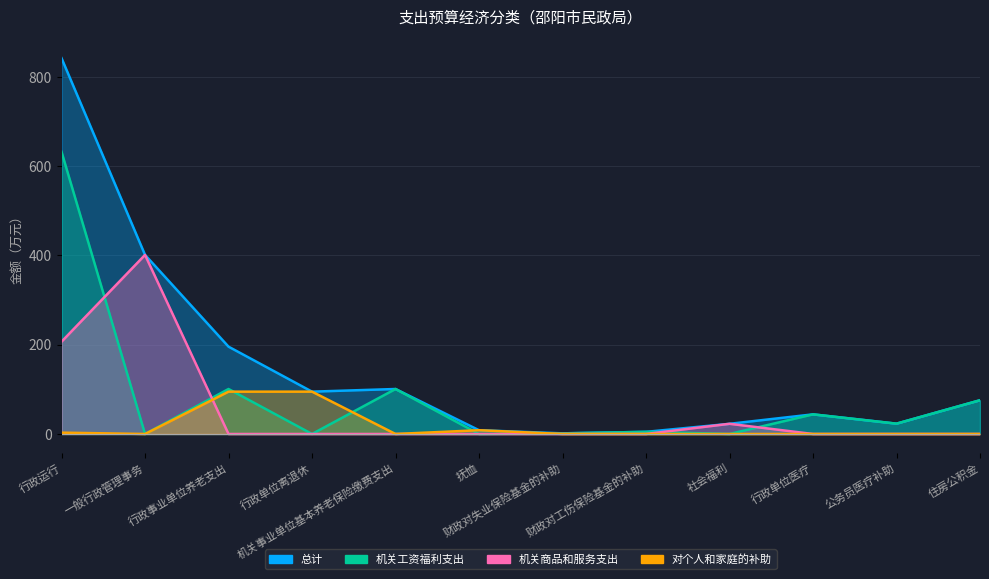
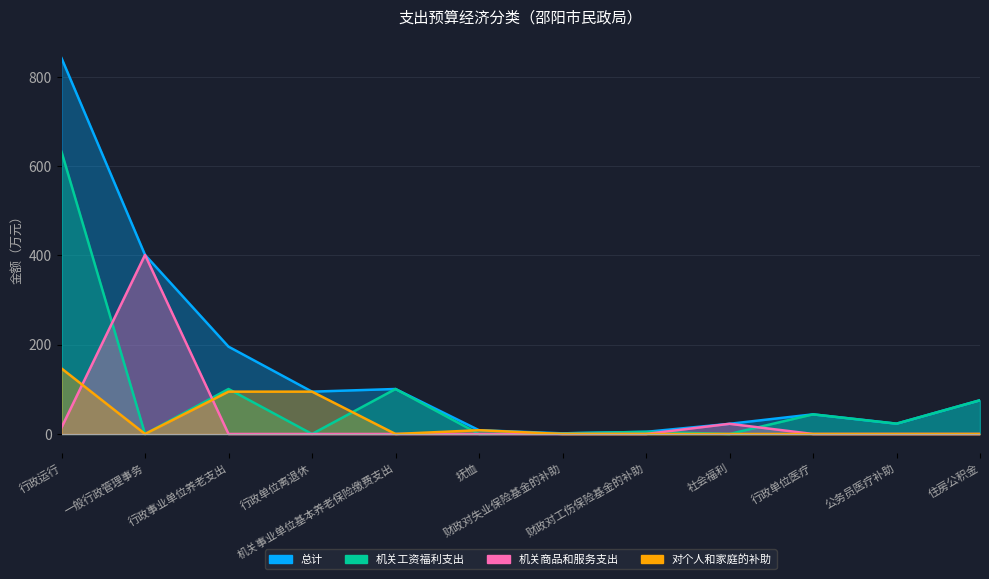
  {
    "机关商品和服务支出": {
-     "行政运行": 210,
+     "行政运行": 10,
      "行政事业单位养老支出": 0
    },
    "对个人和家庭的补助": {
-     "行政运行": 0,
+     "行政运行": 150,
      "行政事业单位养老支出": 90
    }
  }
